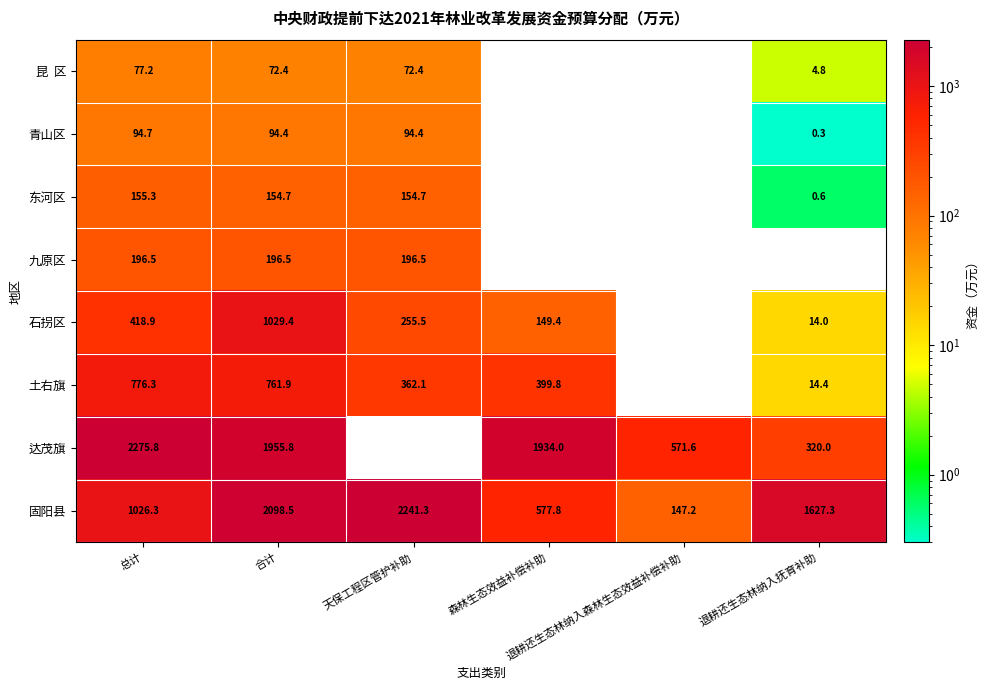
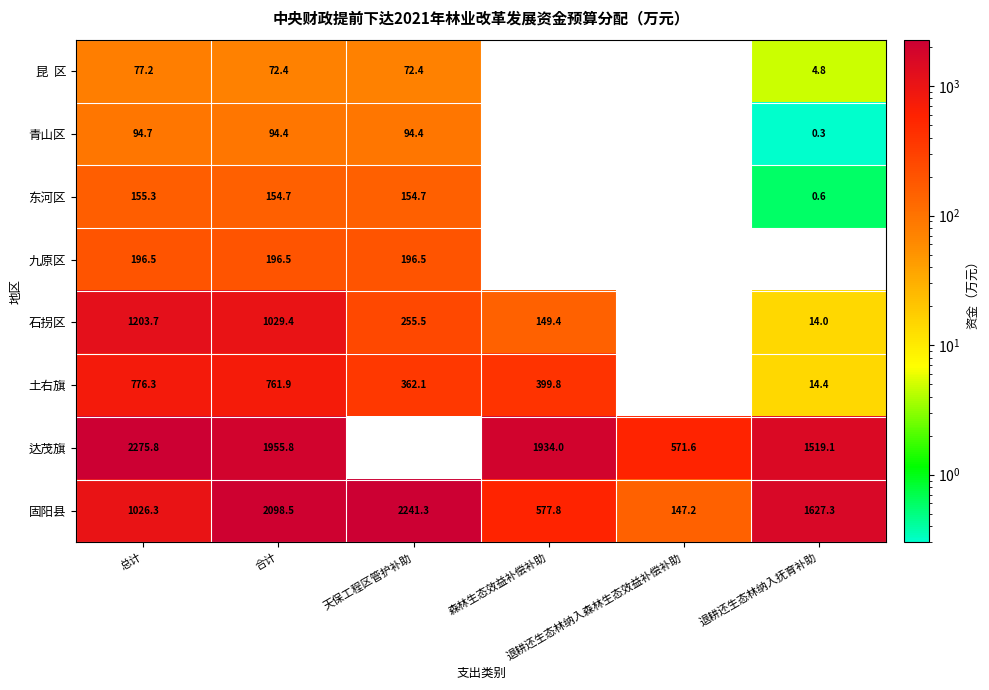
  {
    "昆 区": {
      "总计": 77.2,
      "合计": 72.4,
      "天保工程区管护补助": 72.4,
      "退耕还生态林纳入抚育补助": 4.8
    },
    "青山区": {
      "总计": 94.7,
      "合计": 94.4,
      "天保工程区管护补助": 94.4,
      "退耕还生态林纳入抚育补助": 0.3
    },
    "东河区": {
      "总计": 155.3,
      "合计": 154.7,
      "天保工程区管护补助": 154.7,
      "退耕还生态林纳入抚育补助": 0.6
    },
    "九原区": {
      "总计": 196.5,
      "合计": 196.5,
      "天保工程区管护补助": 196.5
    },
    "石拐区": {
-     "总计": 418.9,
+     "总计": 1203.7,
      "合计": 1029.4,
      "天保工程区管护补助": 255.5,
      "森林生态效益补偿补助": 149.4,
      "退耕还生态林纳入抚育补助": 14.0
    },
    "土右旗": {
      "总计": 776.3,
      "合计": 761.9,
      "天保工程区管护补助": 362.1,
      "森林生态效益补偿补助": 399.8,
      "退耕还生态林纳入抚育补助": 14.4
    },
    "达茂旗": {
      "总计": 2275.8,
      "合计": 1955.8,
      "森林生态效益补偿补助": 1934.0,
      "退耕还生态林纳入森林生态效益补偿补助": 571.6,
-     "退耕还生态林纳入抚育补助": 320.0
+     "退耕还生态林纳入抚育补助": 1519.1
    },
    "固阳县": {
      "总计": 1026.3,
      "合计": 2098.5,
      "天保工程区管护补助": 2241.3,
      "森林生态效益补偿补助": 577.8,
      "退耕还生态林纳入森林生态效益补偿补助": 147.2,
      "退耕还生态林纳入抚育补助": 1627.3
    }
  }
